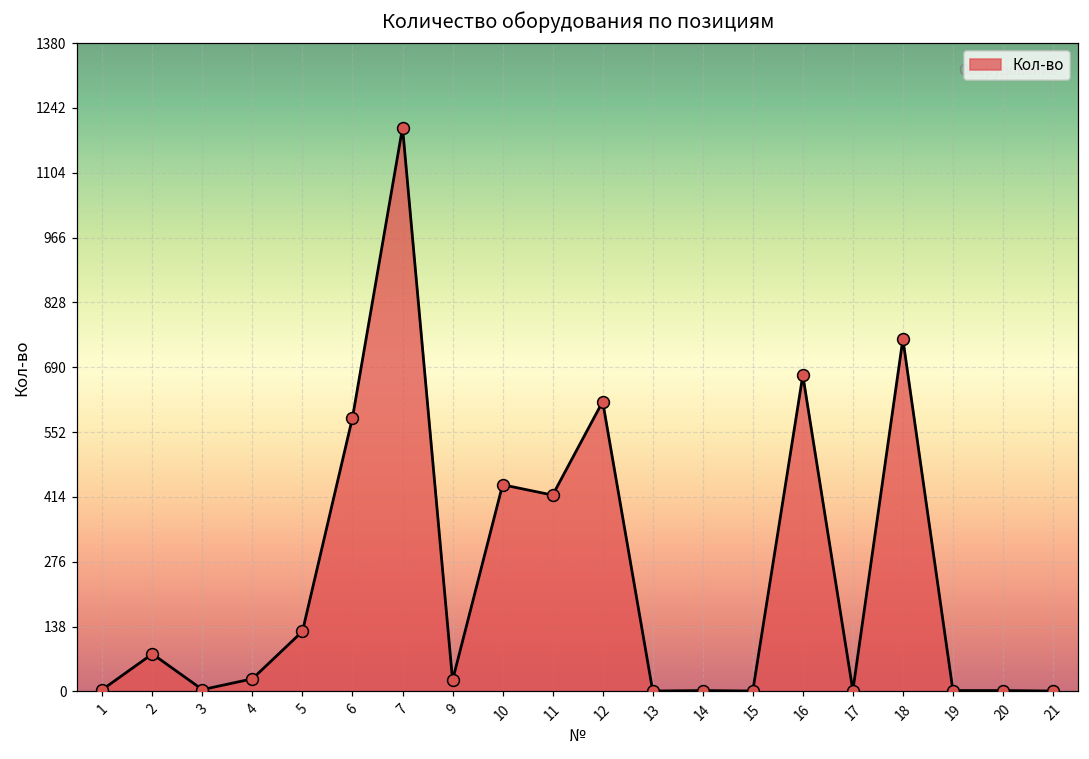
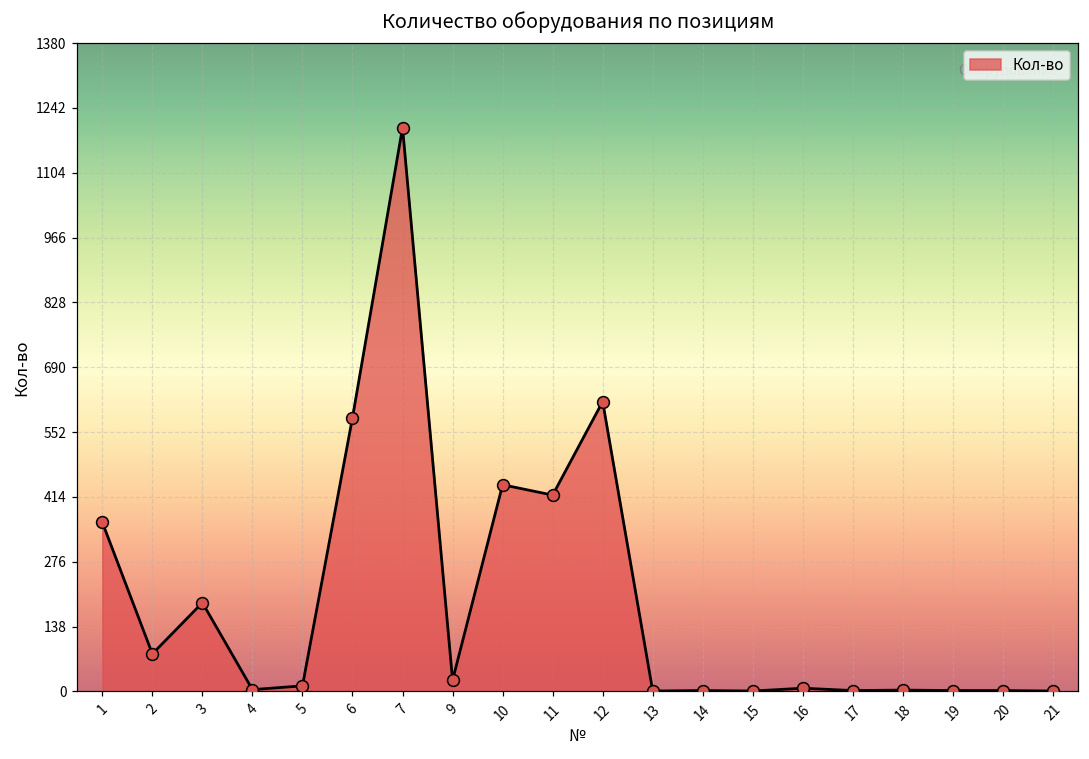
  {
-   "1": 0,
+   "1": 360,
    "2": 80,
-   "3": 0,
-   "4": 30,
-   "5": 130,
+   "3": 190,
+   "4": 0,
+   "5": 10,
    "6": 580,
    "7": 1200,
    "9": 20,
    "10": 440,
    "11": 420,
    "12": 620,
    "13": 0,
    "14": 0,
    "15": 0,
-   "16": 670,
+   "16": 10,
    "17": 0,
-   "18": 750,
+   "18": 0,
    "19": 0,
    "20": 0,
    "21": 0
  }
